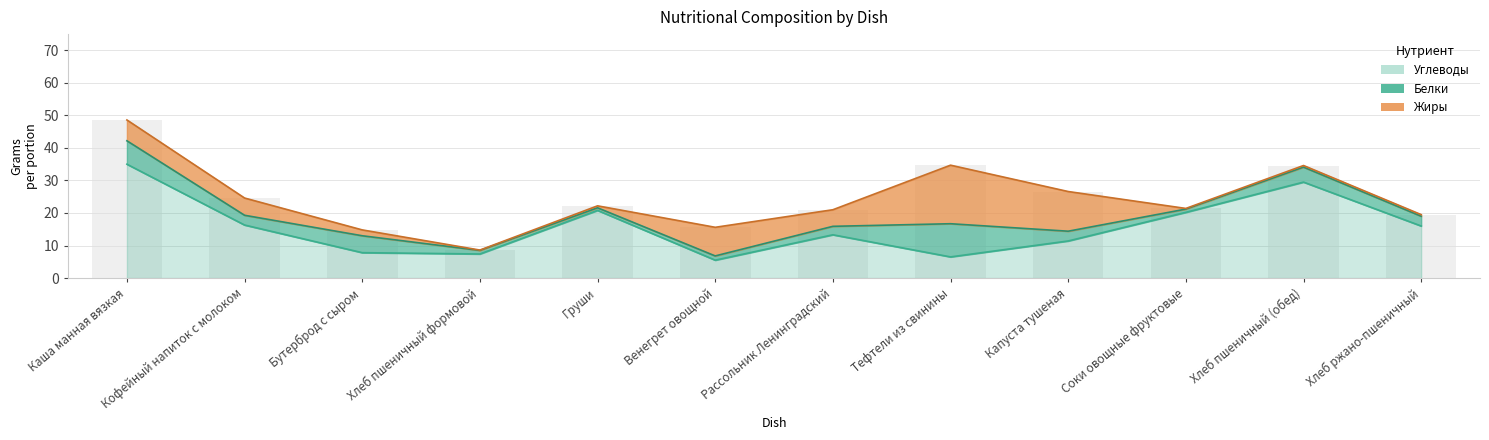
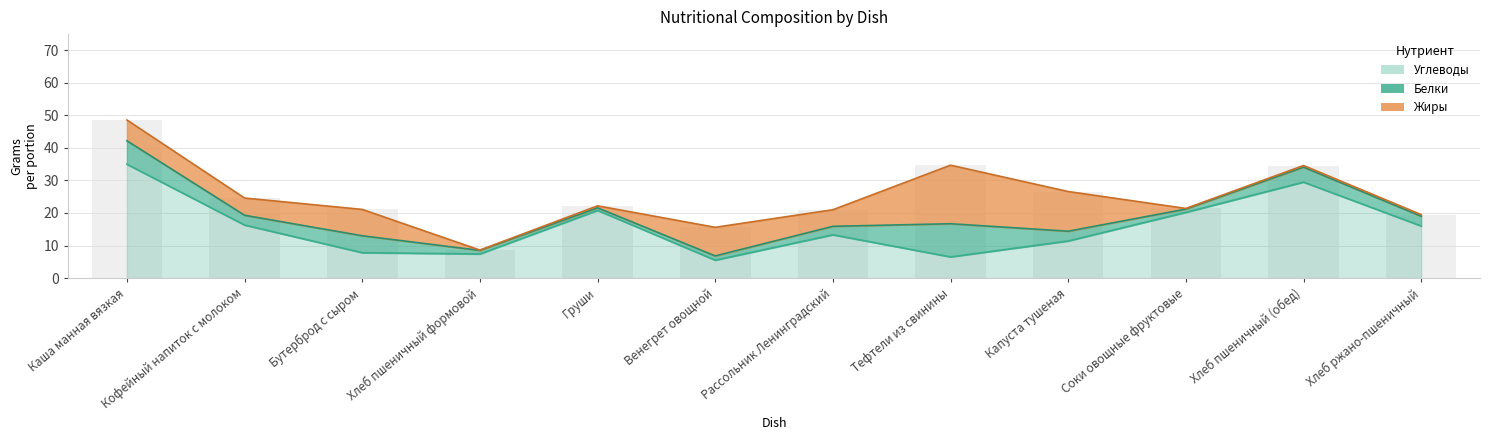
  {
    "Жиры": {
      "Каша манная вязкая": 6,
      "Кофейный напиток с молоком": 5,
-     "Бутерброд с сыром": 2,
+     "Бутерброд с сыром": 8,
      "Хлеб пшеничный формовой": 9,
      "Груши": 22,
      "Венегрет овощной": 9,
      "Рассольник Ленинградский": 5,
      "Тефтели из свинины": 18,
      "Капуста тушеная": 12,
      "Соки овощные фруктовые": 21,
      "Хлеб пшеничный (обед)": 35,
      "Хлеб ржано-пшеничный": 20
    }
  }
